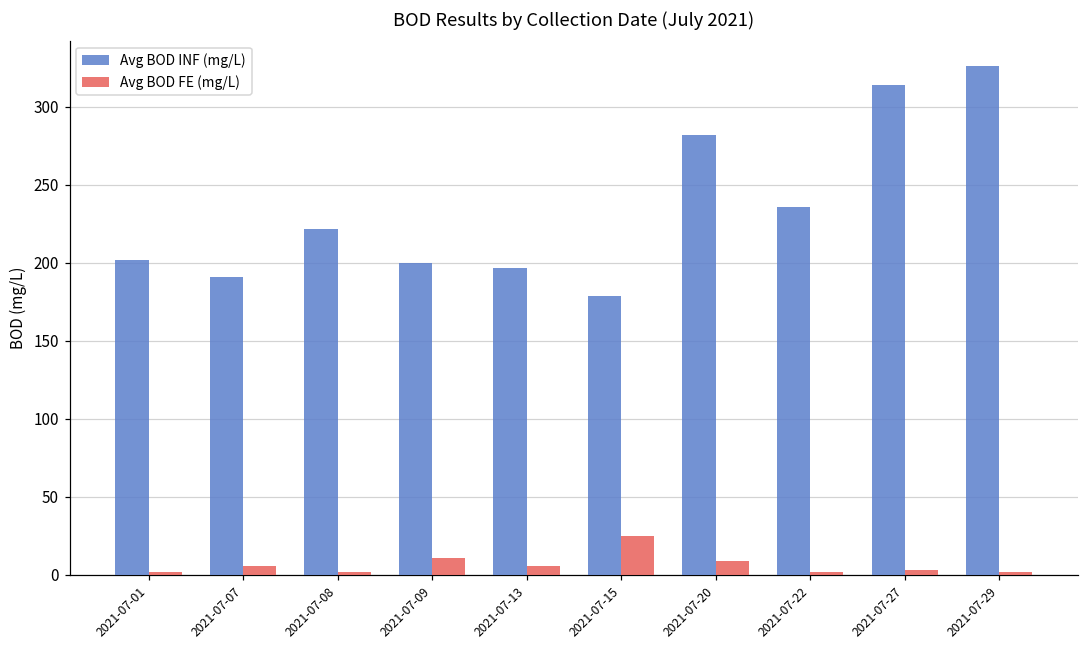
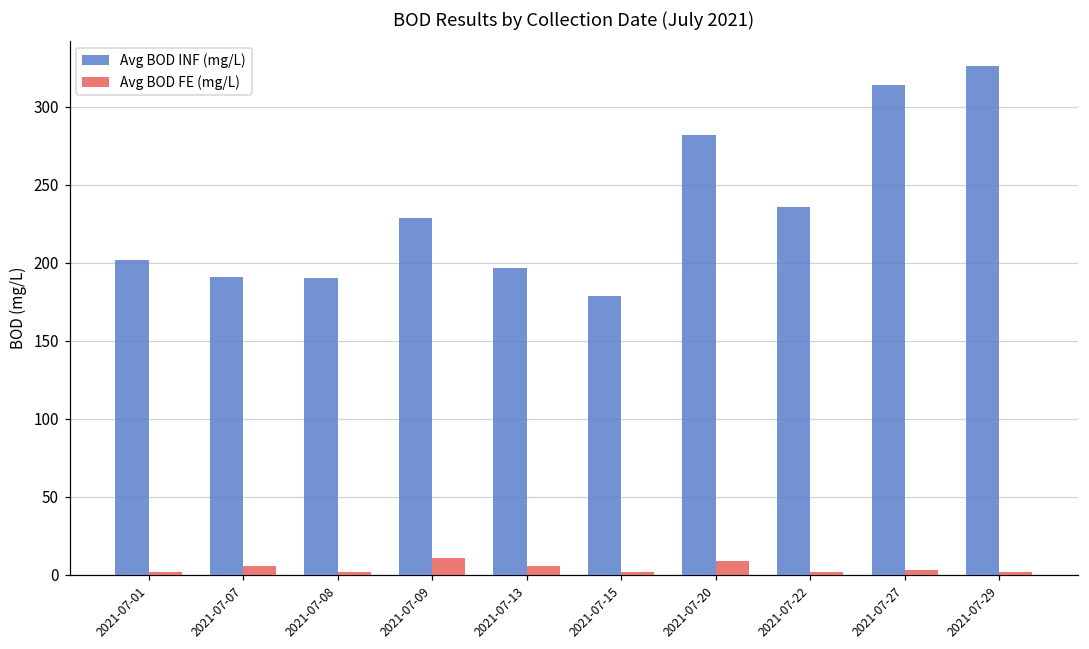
  {
    "Avg BOD INF (mg/L)": {
      "2021-07-01": 202,
      "2021-07-07": 191,
-     "2021-07-08": 222,
-     "2021-07-09": 200,
+     "2021-07-08": 190,
+     "2021-07-09": 229,
      "2021-07-13": 197,
      "2021-07-15": 179,
      "2021-07-20": 282,
      "2021-07-22": 236,
      "2021-07-27": 314,
      "2021-07-29": 326
    },
    "Avg BOD FE (mg/L)": {
      "2021-07-01": 2,
      "2021-07-07": 6,
      "2021-07-08": 2,
      "2021-07-09": 11,
      "2021-07-13": 6,
-     "2021-07-15": 25,
+     "2021-07-15": 2,
      "2021-07-20": 9,
      "2021-07-22": 2,
      "2021-07-27": 3,
      "2021-07-29": 2
    }
  }
